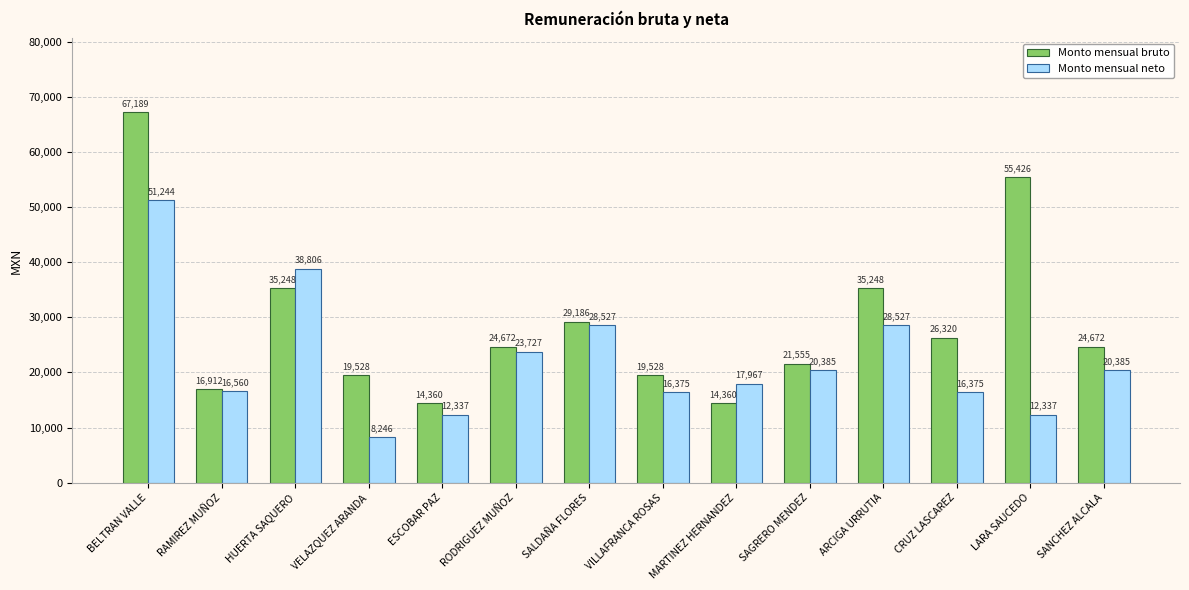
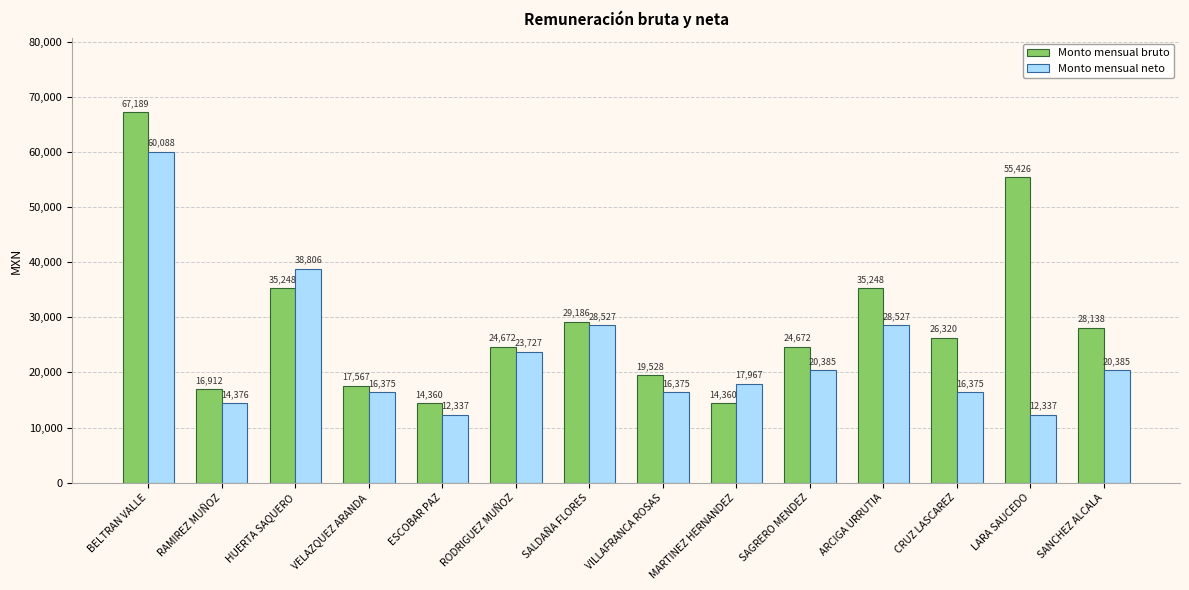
  {
    "Monto mensual bruto": {
      "BELTRAN VALLE": "67,189",
      "RAMIREZ MUÑOZ": "16,912",
      "HUERTA SAQUERO": "35,248",
-     "VELAZQUEZ ARANDA": "19,528",
+     "VELAZQUEZ ARANDA": "17,567",
      "ESCOBAR PAZ": "14,360",
      "RODRIGUEZ MUÑOZ": "24,672",
      "SALDAÑA FLORES": "29,186",
      "VILLAFRANCA ROSAS": "19,528",
      "MARTINEZ HERNANDEZ": "14,360",
-     "SAGRERO MENDEZ": "21,555",
+     "SAGRERO MENDEZ": "24,672",
      "ARCIGA URRUTIA": "35,248",
      "CRUZ LASCAREZ": "26,320",
      "LARA SAUCEDO": "55,426",
-     "SANCHEZ ALCALA": "24,672"
+     "SANCHEZ ALCALA": "28,138"
    },
    "Monto mensual neto": {
-     "BELTRAN VALLE": "51,244",
-     "RAMIREZ MUÑOZ": "16,560",
+     "BELTRAN VALLE": "60,088",
+     "RAMIREZ MUÑOZ": "14,376",
      "HUERTA SAQUERO": "38,806",
-     "VELAZQUEZ ARANDA": "8,246",
+     "VELAZQUEZ ARANDA": "16,375",
      "ESCOBAR PAZ": "12,337",
      "RODRIGUEZ MUÑOZ": "23,727",
      "SALDAÑA FLORES": "28,527",
      "VILLAFRANCA ROSAS": "16,375",
      "MARTINEZ HERNANDEZ": "17,967",
      "SAGRERO MENDEZ": "20,385",
      "ARCIGA URRUTIA": "28,527",
      "CRUZ LASCAREZ": "16,375",
      "LARA SAUCEDO": "12,337",
      "SANCHEZ ALCALA": "20,385"
    }
  }
